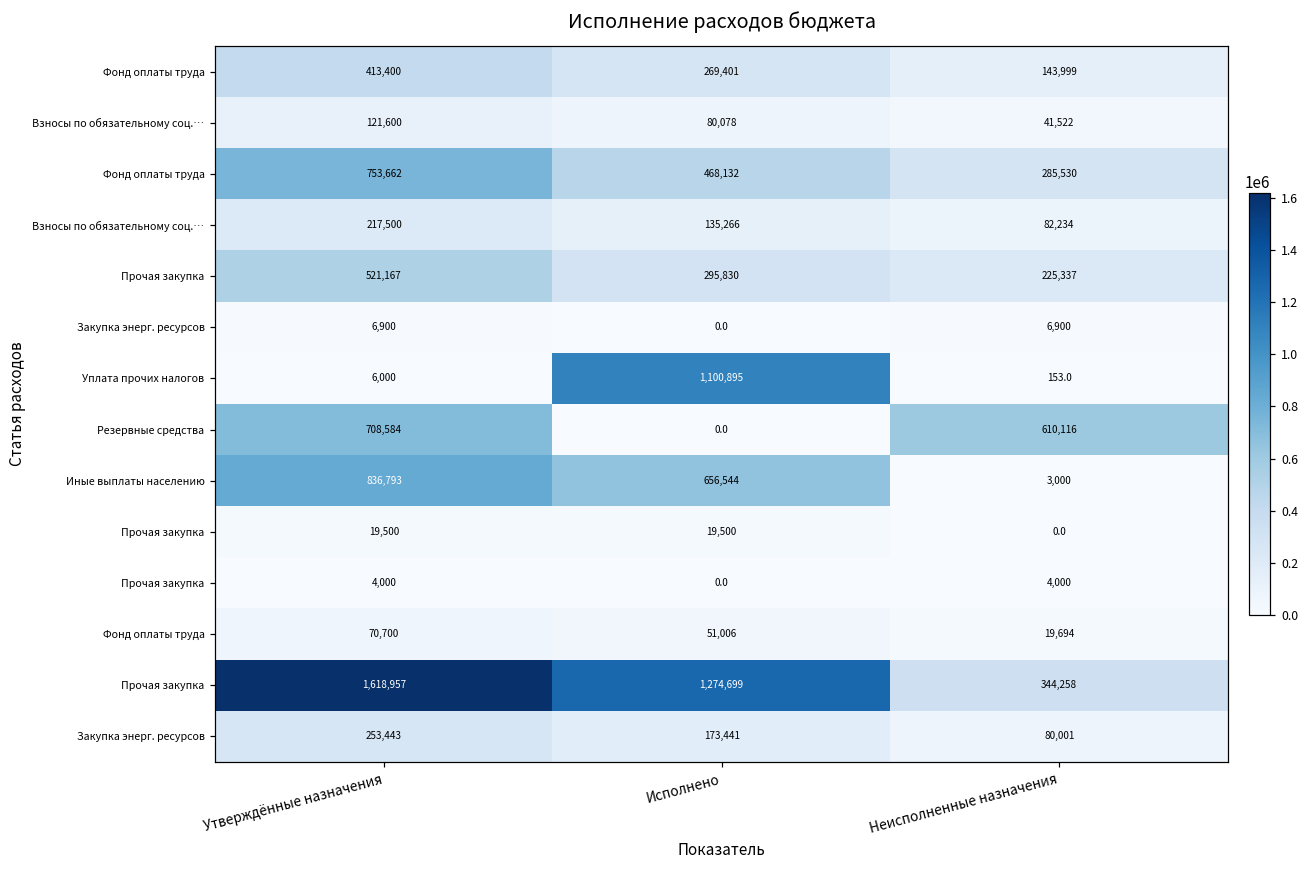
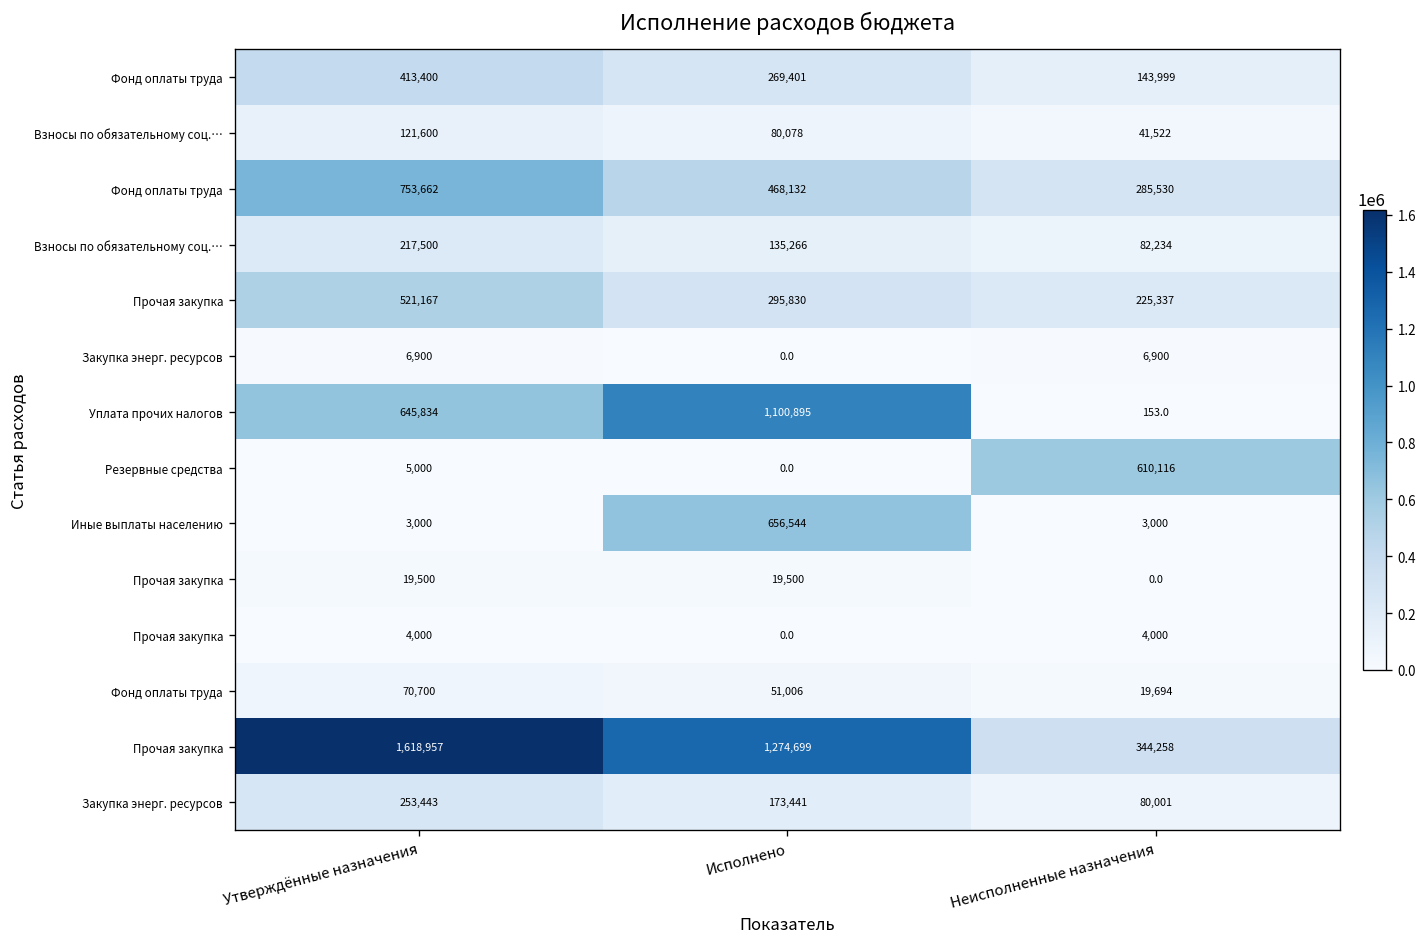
  {
    "Уплата прочих налогов": {
-     "Утверждённые назначения": "6,000",
+     "Утверждённые назначения": "645,834",
      "Исполнено": "1,100,895",
      "Неисполненные назначения": "153.0"
    },
    "Резервные средства": {
-     "Утверждённые назначения": "708,584",
+     "Утверждённые назначения": "5,000",
      "Исполнено": "0.0",
      "Неисполненные назначения": "610,116"
    },
    "Иные выплаты населению": {
-     "Утверждённые назначения": "836,793",
+     "Утверждённые назначения": "3,000",
      "Исполнено": "656,544",
      "Неисполненные назначения": "3,000"
    }
  }
